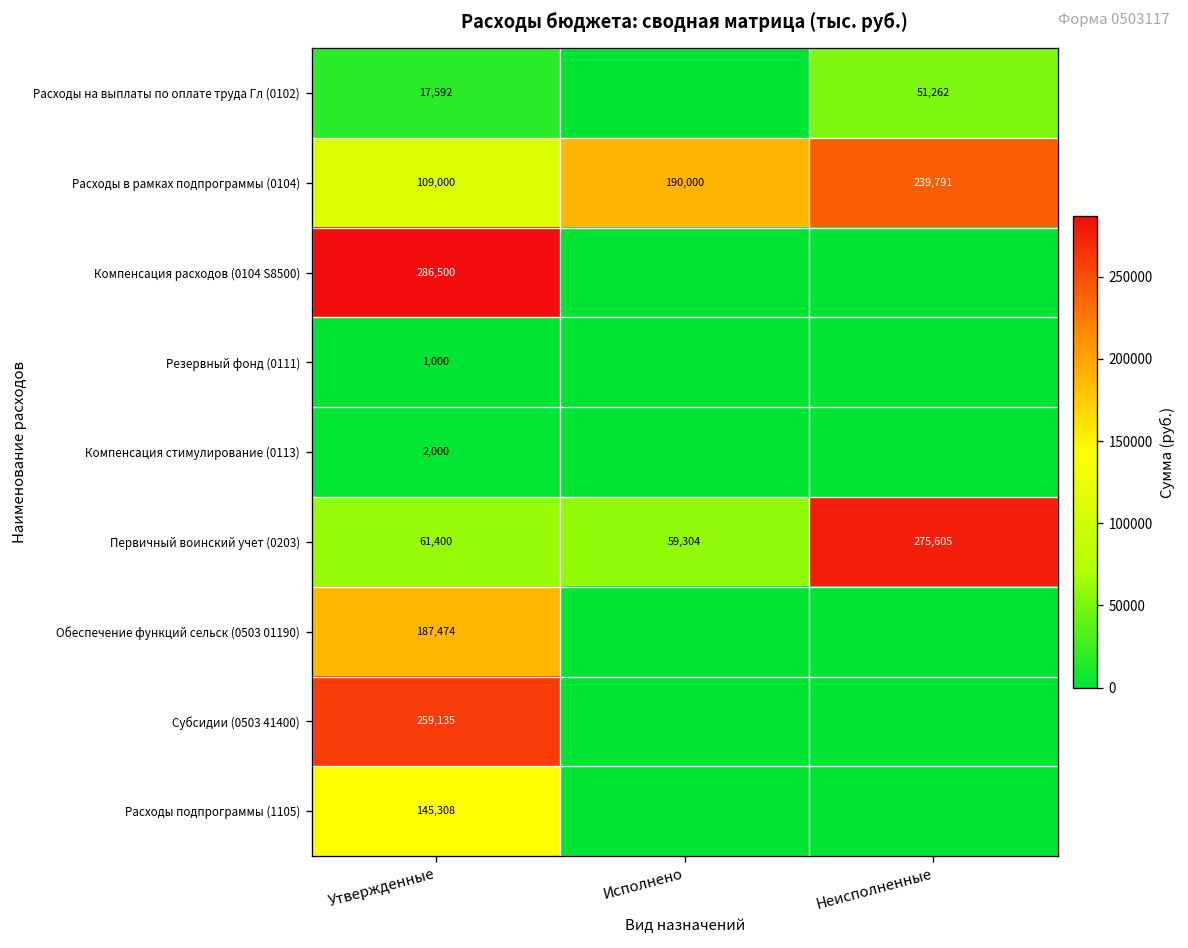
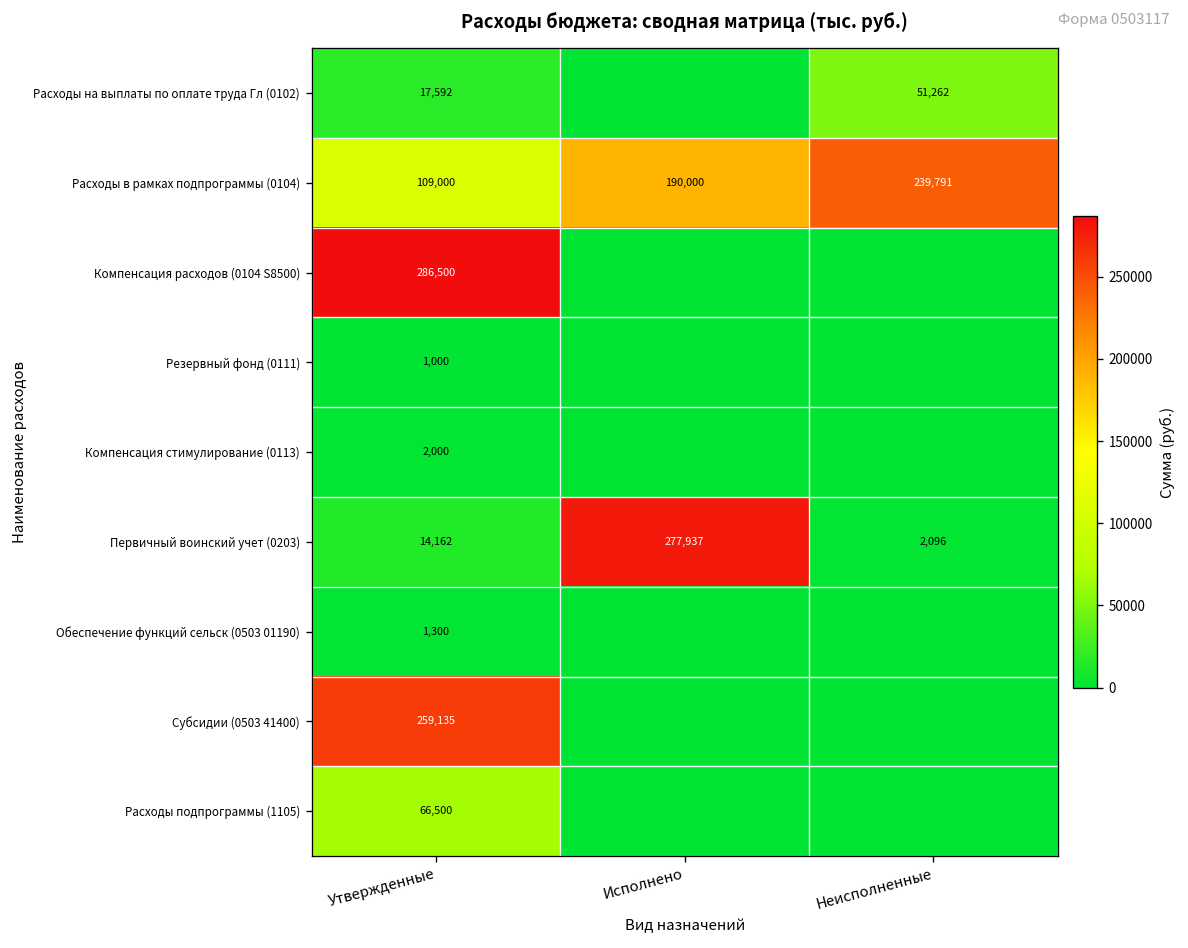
  {
    "Расходы на выплаты по оплате труда Гл (0102)": {
      "Утвержденные": "17,592",
      "Неисполненные": "51,262"
    },
    "Расходы в рамках подпрограммы (0104)": {
      "Утвержденные": "109,000",
      "Исполнено": "190,000",
      "Неисполненные": "239,791"
    },
    "Компенсация расходов (0104 S8500)": {
      "Утвержденные": "286,500"
    },
    "Резервный фонд (0111)": {
      "Утвержденные": "1,000"
    },
    "Компенсация стимулирование (0113)": {
      "Утвержденные": "2,000"
    },
    "Первичный воинский учет (0203)": {
-     "Утвержденные": "61,400",
-     "Исполнено": "59,304",
-     "Неисполненные": "275,605"
+     "Утвержденные": "14,162",
+     "Исполнено": "277,937",
+     "Неисполненные": "2,096"
    },
    "Обеспечение функций сельск (0503 01190)": {
-     "Утвержденные": "187,474"
+     "Утвержденные": "1,300"
    },
    "Субсидии (0503 41400)": {
      "Утвержденные": "259,135"
    },
    "Расходы подпрограммы (1105)": {
-     "Утвержденные": "145,308"
+     "Утвержденные": "66,500"
    }
  }
